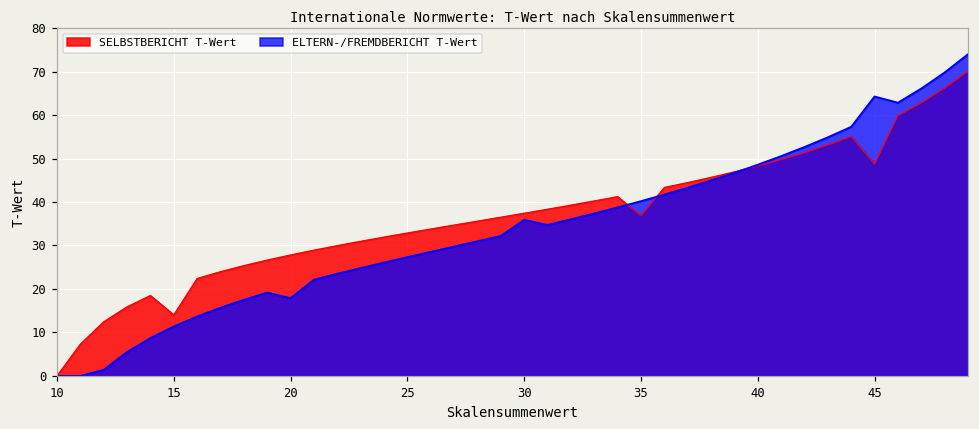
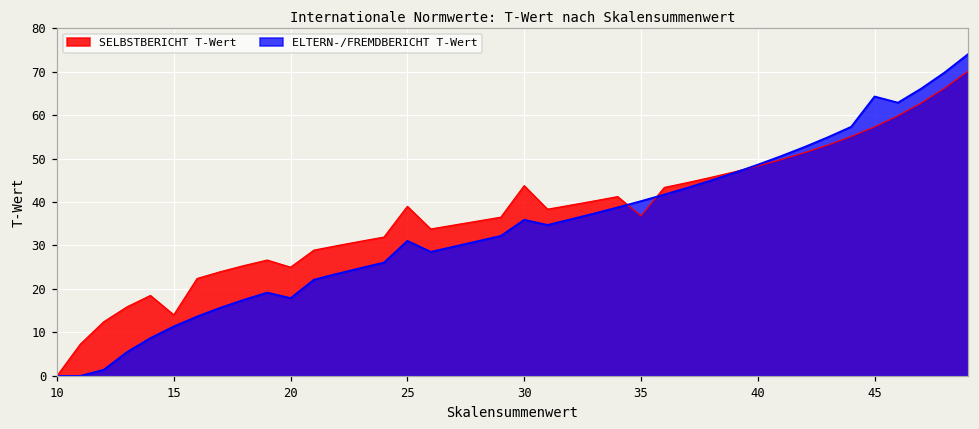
  {
    "SELBSTBERICHT T-Wert": {
      "15": 14,
-     "20": 28,
-     "25": 33,
-     "30": 37,
+     "20": 25,
+     "25": 39,
+     "30": 44,
      "35": 37,
-     "45": 49
+     "45": 57
    },
    "ELTERN-/FREMDBERICHT T-Wert": {
      "15": 11,
      "20": 18,
-     "25": 27,
+     "25": 31,
      "30": 36,
      "35": 40,
      "45": 64
    }
  }
